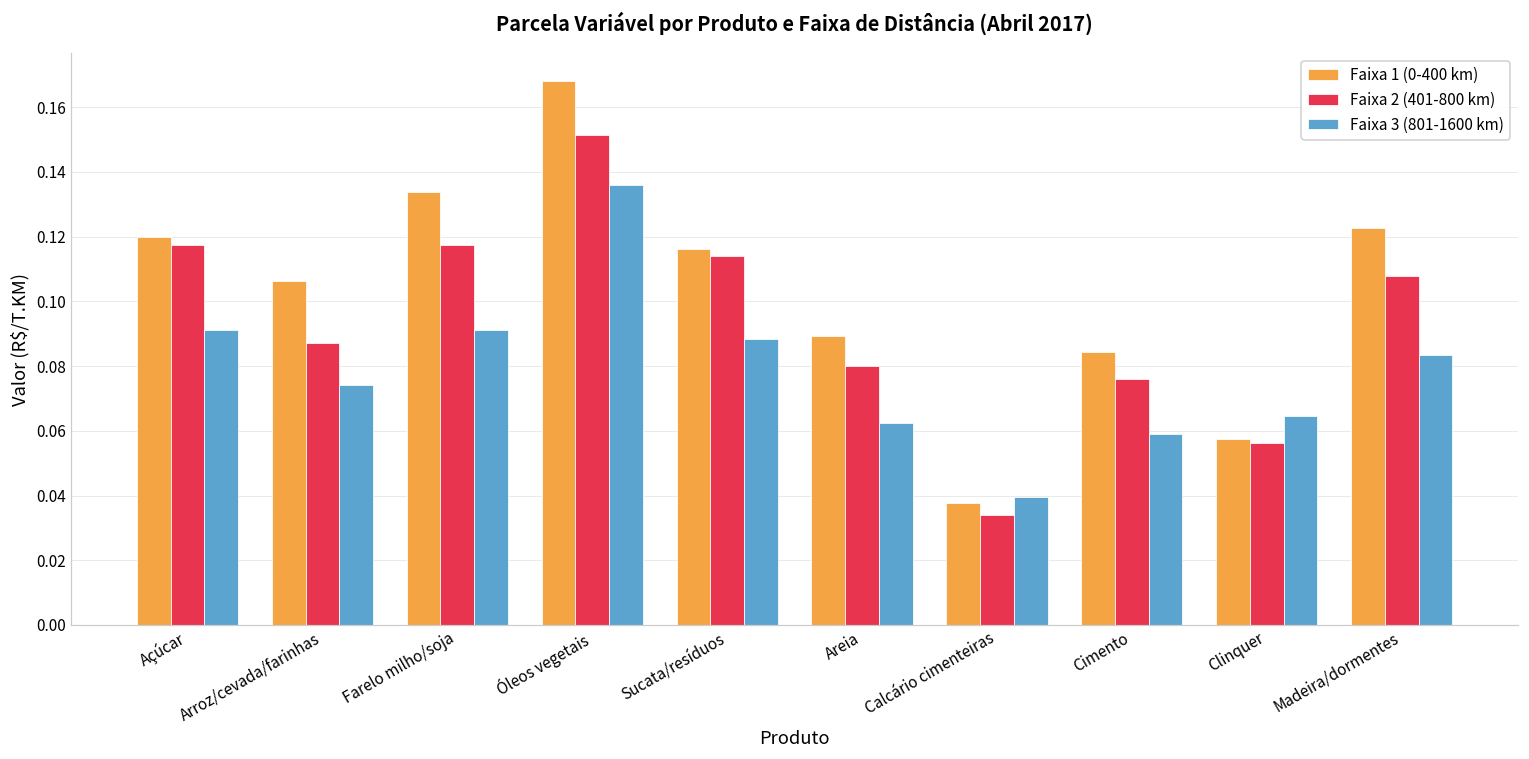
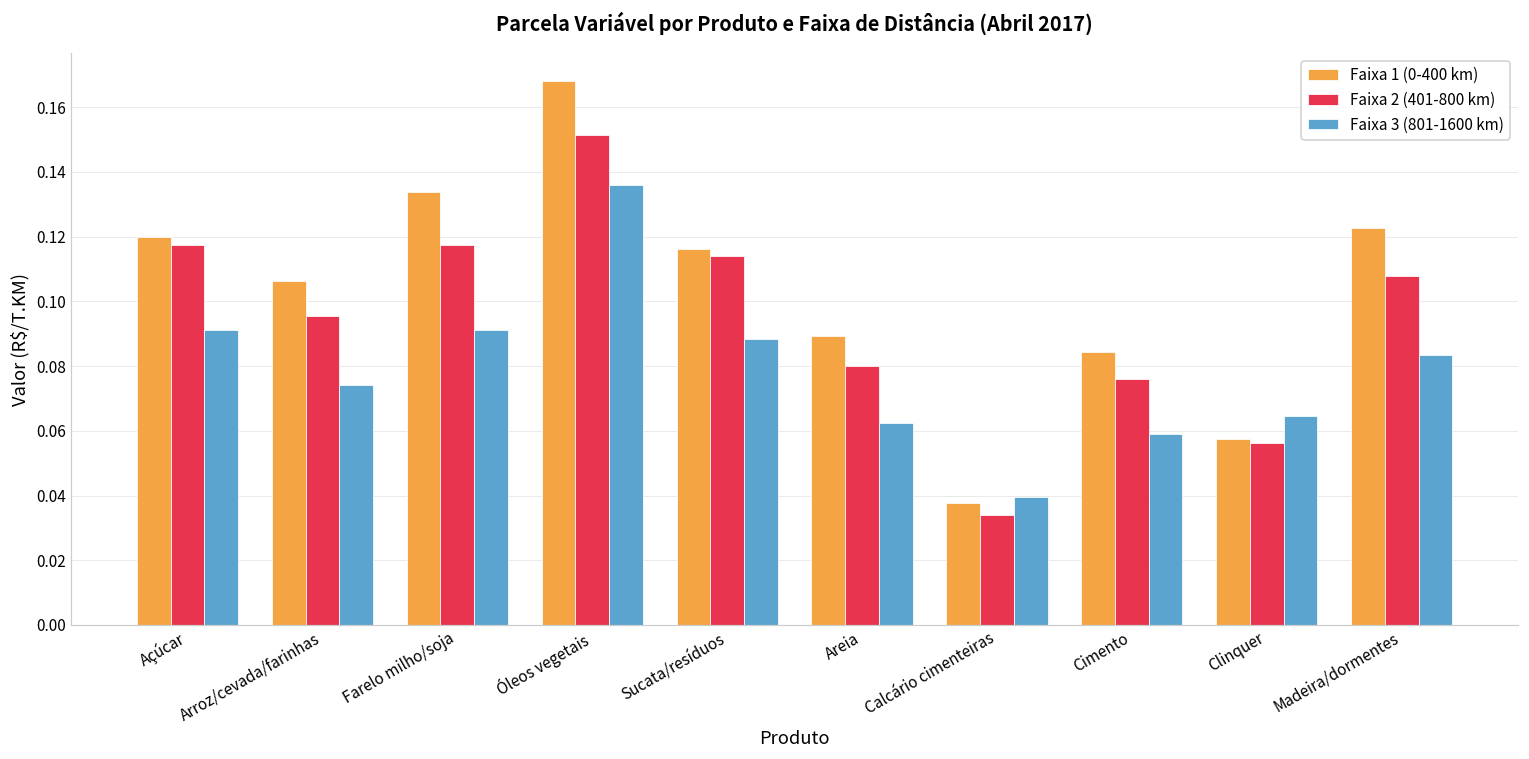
  {
    "Faixa 1 (0-400 km)": {
      "Açúcar": 0.120,
      "Arroz/cevada/farinhas": 0.106,
      "Farelo milho/soja": 0.134,
      "Óleos vegetais": 0.168,
      "Sucata/resíduos": 0.116,
      "Areia": 0.089,
      "Calcário cimenteiras": 0.038,
      "Cimento": 0.084,
      "Clinquer": 0.058,
      "Madeira/dormentes": 0.123
    },
    "Faixa 2 (401-800 km)": {
      "Açúcar": 0.118,
-     "Arroz/cevada/farinhas": 0.087,
+     "Arroz/cevada/farinhas": 0.096,
      "Farelo milho/soja": 0.118,
      "Óleos vegetais": 0.151,
      "Sucata/resíduos": 0.114,
      "Areia": 0.080,
      "Calcário cimenteiras": 0.034,
      "Cimento": 0.076,
      "Clinquer": 0.056,
      "Madeira/dormentes": 0.108
    },
    "Faixa 3 (801-1600 km)": {
      "Açúcar": 0.091,
      "Arroz/cevada/farinhas": 0.074,
      "Farelo milho/soja": 0.091,
      "Óleos vegetais": 0.136,
      "Sucata/resíduos": 0.089,
      "Areia": 0.062,
      "Calcário cimenteiras": 0.040,
      "Cimento": 0.059,
      "Clinquer": 0.065,
      "Madeira/dormentes": 0.084
    }
  }
